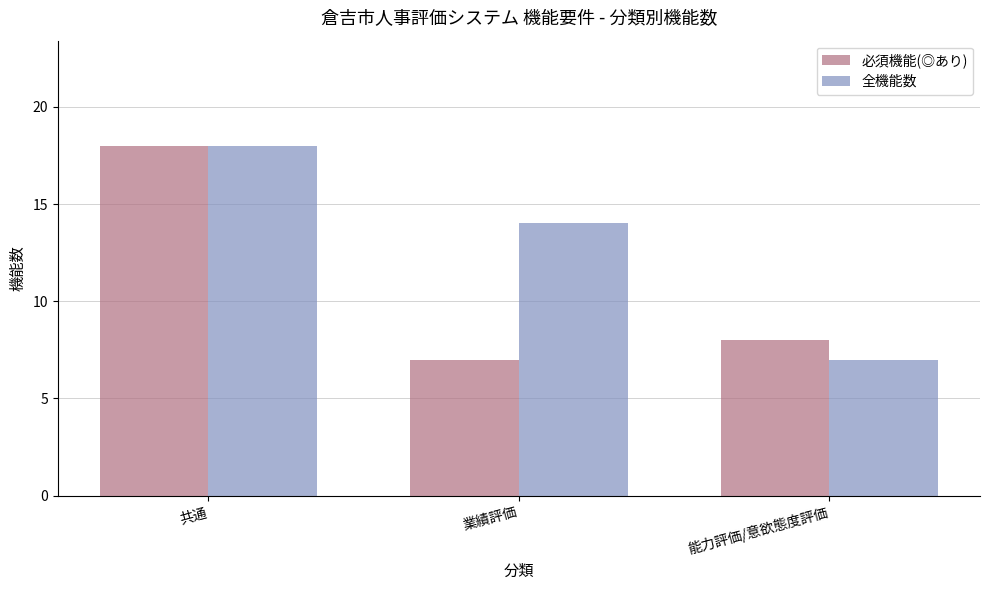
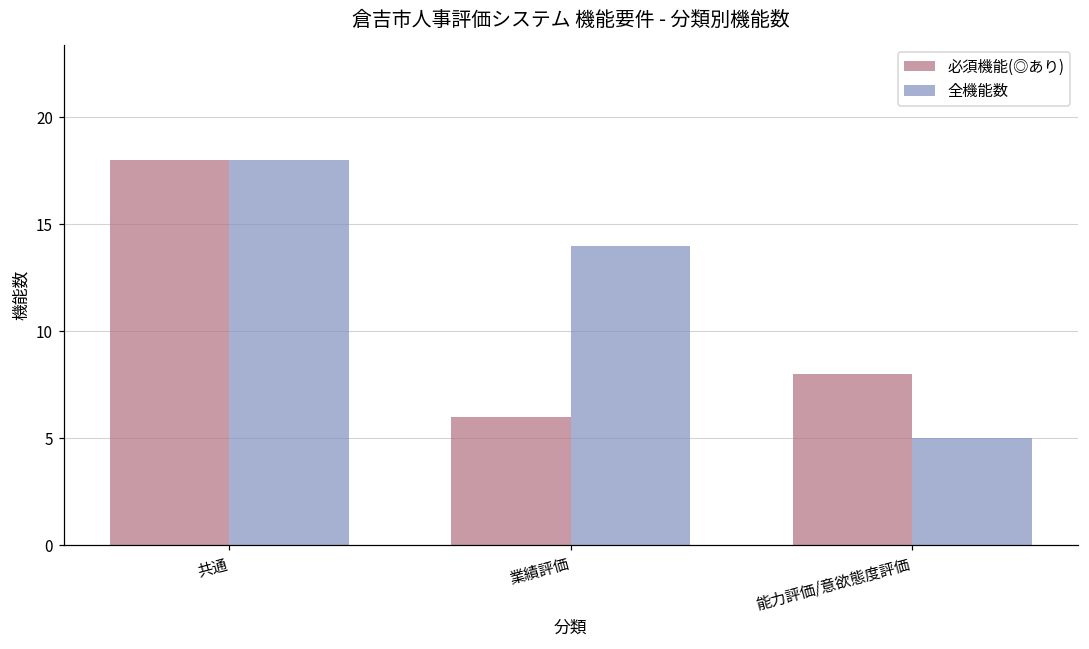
  {
    "必須機能(◎あり)": {
      "共通": 18,
-     "業績評価": 7,
+     "業績評価": 6,
      "能力評価/意欲態度評価": 8
    },
    "全機能数": {
      "共通": 18,
      "業績評価": 14,
-     "能力評価/意欲態度評価": 7
+     "能力評価/意欲態度評価": 5
    }
  }
